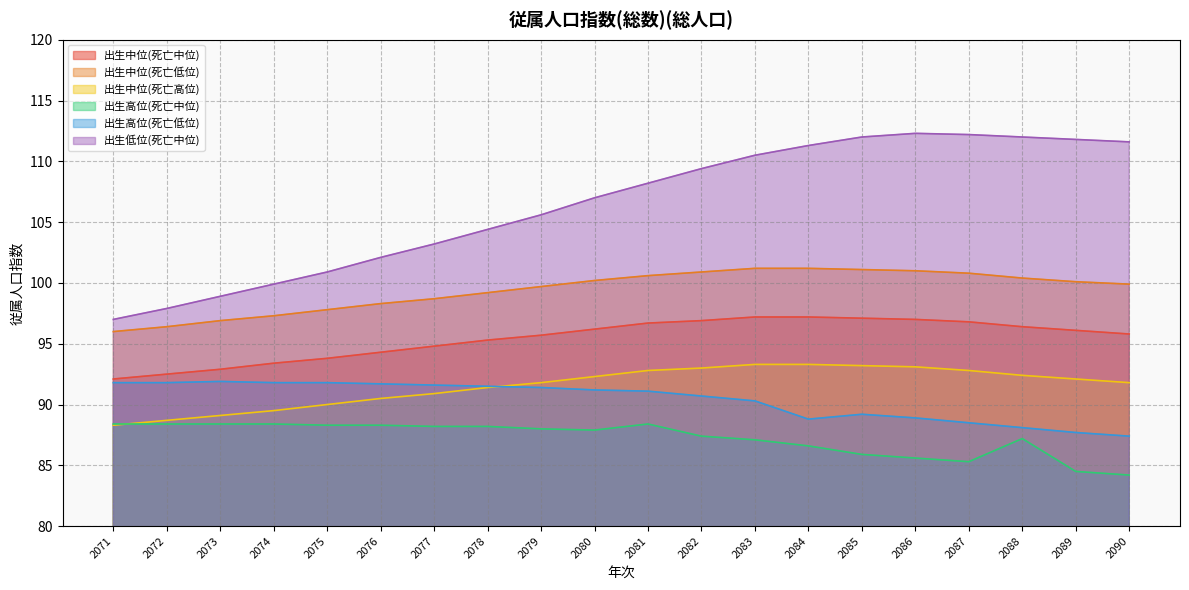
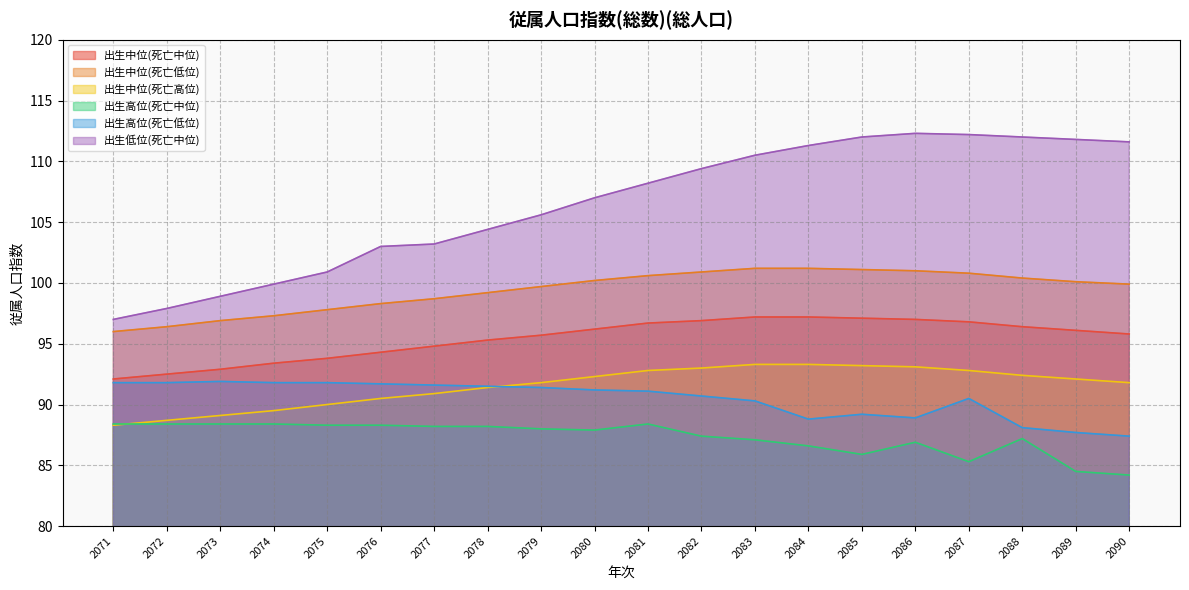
  {
    "出生高位(死亡中位)": {
      "2072": 88.4,
      "2073": 88.4,
      "2074": 88.4,
      "2075": 88.3,
      "2076": 88.3,
      "2077": 88.2,
      "2078": 88.2,
      "2079": 88.0,
      "2080": 87.9,
      "2081": 88.4,
      "2082": 87.4,
      "2083": 87.1,
      "2084": 86.6,
      "2085": 85.9,
-     "2086": 85.6,
+     "2086": 86.9,
      "2087": 85.3,
      "2088": 87.2,
      "2089": 84.5,
      "2090": 84.2
    },
    "出生高位(死亡低位)": {
      "2071": 91.8,
      "2072": 91.8,
      "2073": 91.9,
      "2074": 91.8,
      "2075": 91.8,
      "2076": 91.7,
      "2077": 91.6,
      "2079": 91.4,
      "2080": 91.2,
      "2081": 91.1,
      "2082": 90.7,
      "2083": 90.3,
      "2084": 88.8,
      "2085": 89.2,
      "2086": 88.9,
-     "2087": 88.5,
+     "2087": 90.5,
      "2088": 88.1,
      "2089": 87.7,
      "2090": 87.4
    },
    "出生低位(死亡中位)": {
      "2071": 97.0,
      "2072": 97.9,
      "2073": 98.9,
      "2074": 99.9,
      "2075": 100.9,
-     "2076": 102.1,
+     "2076": 103.0,
      "2077": 103.2,
      "2078": 104.4,
      "2079": 105.6,
      "2080": 107.0,
      "2081": 108.2,
      "2082": 109.4,
      "2083": 110.5,
      "2084": 111.3,
      "2085": 112.0,
      "2086": 112.3,
      "2087": 112.2,
      "2088": 112.0,
      "2089": 111.8,
      "2090": 111.6
    }
  }
